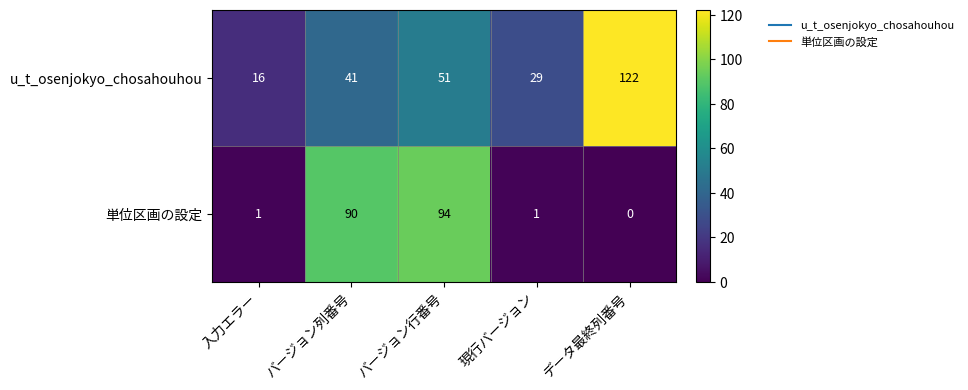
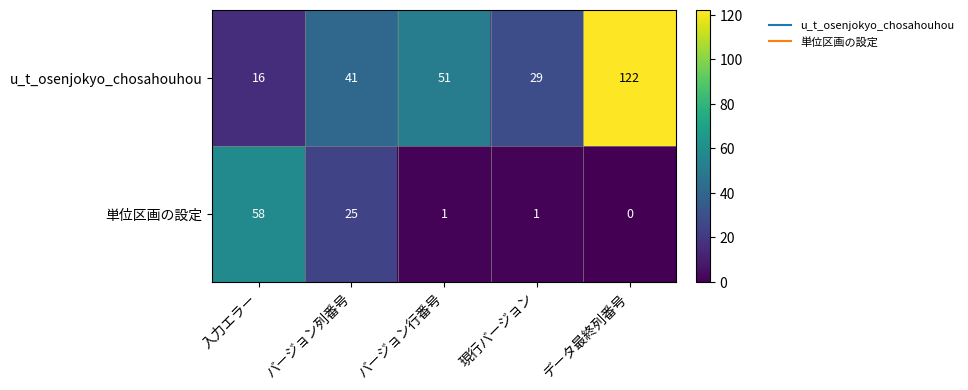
  {
    "u_t_osenjokyo_chosahouhou": {
      "入力エラー": 16,
      "バージョン列番号": 41,
      "バージョン行番号": 51,
      "現行バージョン": 29,
      "データ最終列番号": 122
    },
    "単位区画の設定": {
-     "入力エラー": 1,
-     "バージョン列番号": 90,
-     "バージョン行番号": 94,
+     "入力エラー": 58,
+     "バージョン列番号": 25,
+     "バージョン行番号": 1,
      "現行バージョン": 1,
      "データ最終列番号": 0
    }
  }
